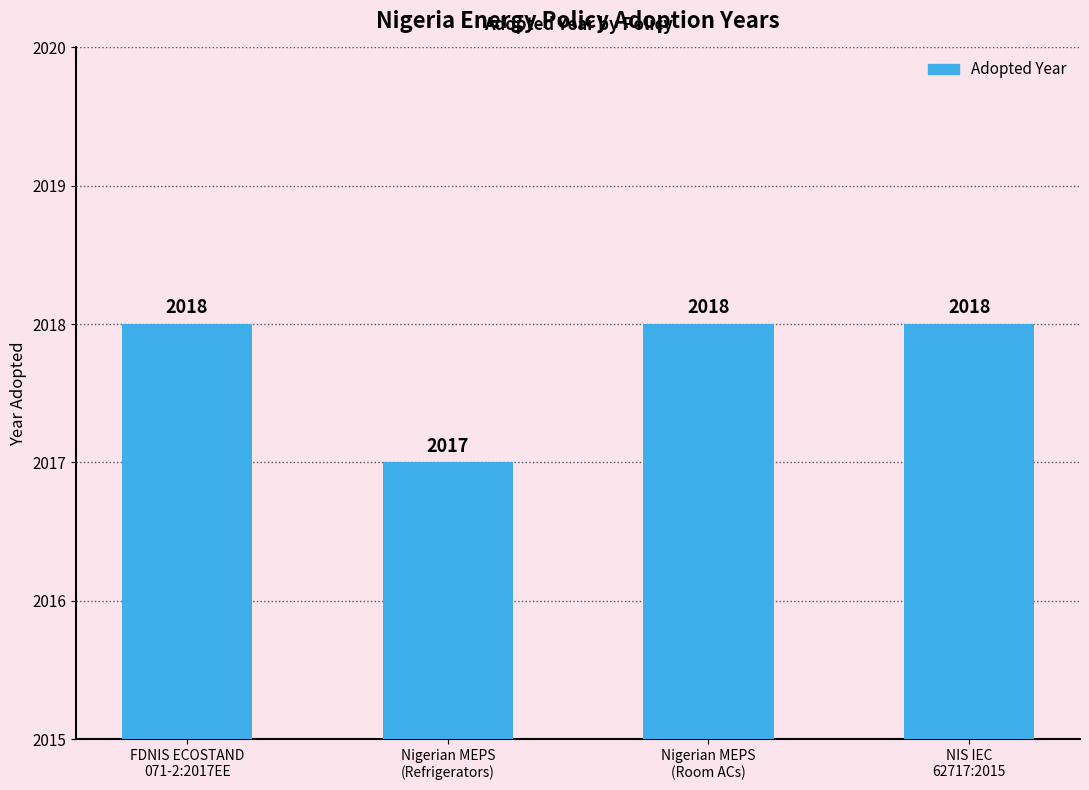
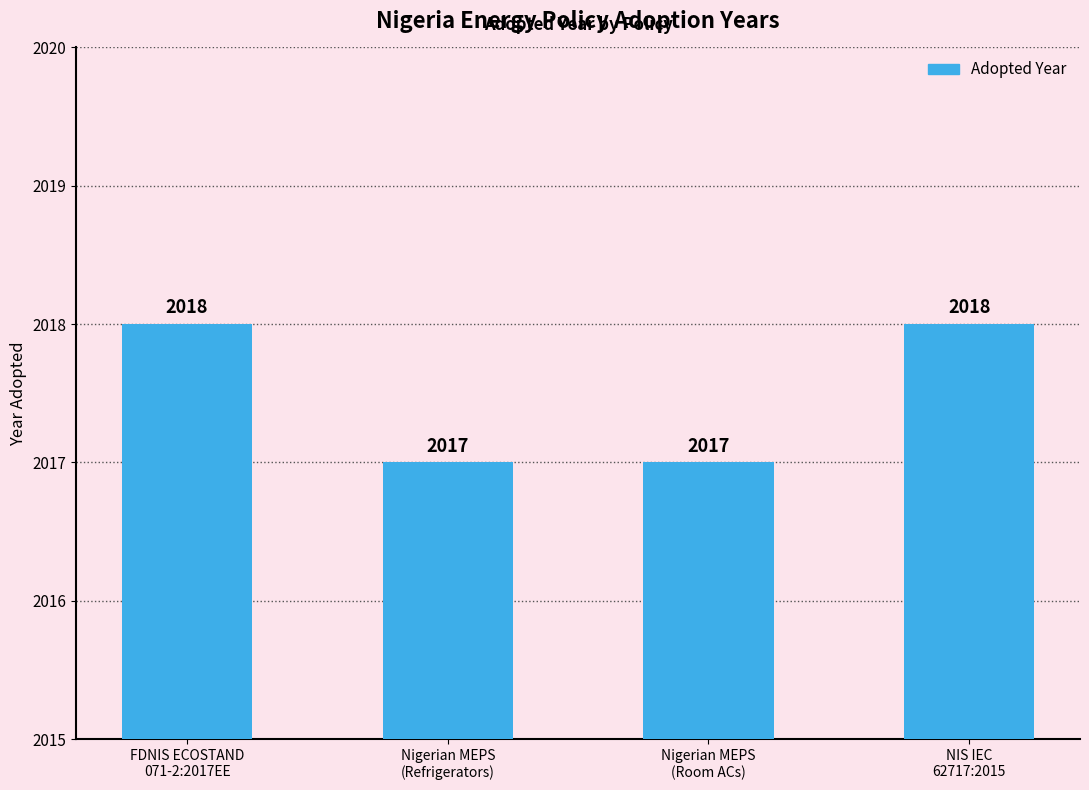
  {
    "FDNIS ECOSTAND 071-2:2017EE": 2018,
    "Nigerian MEPS (Refrigerators)": 2017,
-   "Nigerian MEPS (Room ACs)": 2018,
+   "Nigerian MEPS (Room ACs)": 2017,
    "NIS IEC 62717:2015": 2018
  }
